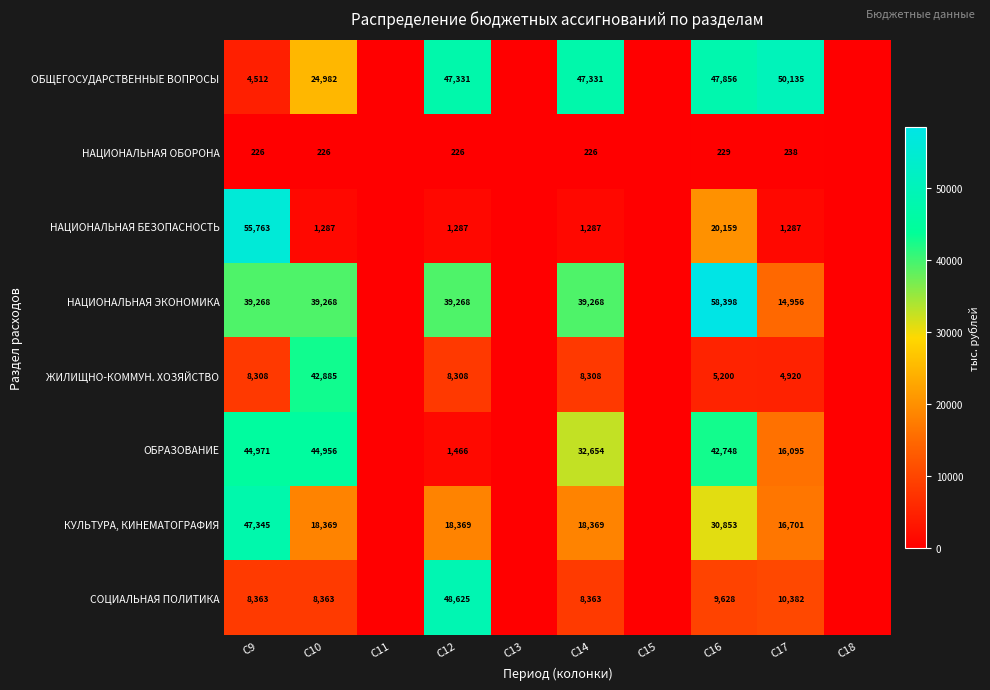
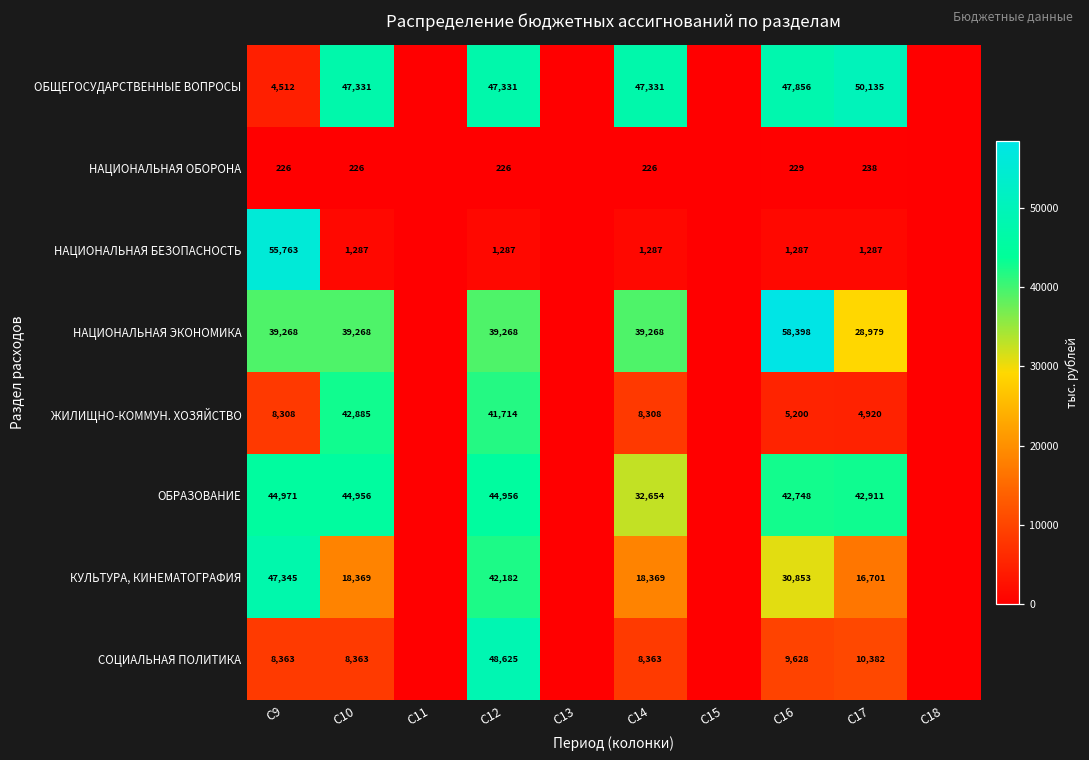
  {
    "ОБЩЕГОСУДАРСТВЕННЫЕ ВОПРОСЫ": {
      "C9": "4,512",
-     "C10": "24,982",
+     "C10": "47,331",
      "C12": "47,331",
      "C14": "47,331",
      "C16": "47,856",
      "C17": "50,135"
    },
    "НАЦИОНАЛЬНАЯ ОБОРОНА": {
      "C9": "226",
      "C10": "226",
      "C12": "226",
      "C14": "226",
      "C16": "229",
      "C17": "238"
    },
    "НАЦИОНАЛЬНАЯ БЕЗОПАСНОСТЬ": {
      "C9": "55,763",
      "C10": "1,287",
      "C12": "1,287",
      "C14": "1,287",
-     "C16": "20,159",
+     "C16": "1,287",
      "C17": "1,287"
    },
    "НАЦИОНАЛЬНАЯ ЭКОНОМИКА": {
      "C9": "39,268",
      "C10": "39,268",
      "C12": "39,268",
      "C14": "39,268",
      "C16": "58,398",
-     "C17": "14,956"
+     "C17": "28,979"
    },
    "ЖИЛИЩНО-КОММУН. ХОЗЯЙСТВО": {
      "C9": "8,308",
      "C10": "42,885",
-     "C12": "8,308",
+     "C12": "41,714",
      "C14": "8,308",
      "C16": "5,200",
      "C17": "4,920"
    },
    "ОБРАЗОВАНИЕ": {
      "C9": "44,971",
      "C10": "44,956",
-     "C12": "1,466",
+     "C12": "44,956",
      "C14": "32,654",
      "C16": "42,748",
-     "C17": "16,095"
+     "C17": "42,911"
    },
    "КУЛЬТУРА, КИНЕМАТОГРАФИЯ": {
      "C9": "47,345",
      "C10": "18,369",
-     "C12": "18,369",
+     "C12": "42,182",
      "C14": "18,369",
      "C16": "30,853",
      "C17": "16,701"
    },
    "СОЦИАЛЬНАЯ ПОЛИТИКА": {
      "C9": "8,363",
      "C10": "8,363",
      "C12": "48,625",
      "C14": "8,363",
      "C16": "9,628",
      "C17": "10,382"
    }
  }
